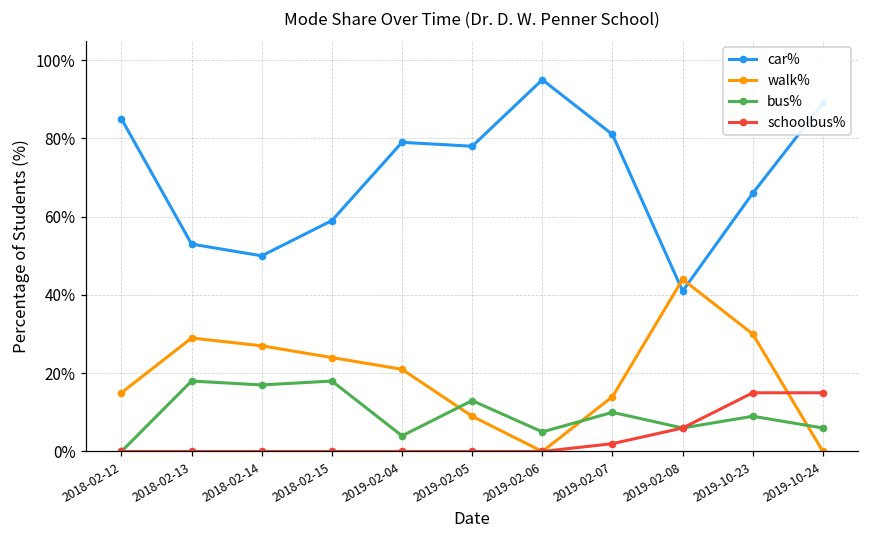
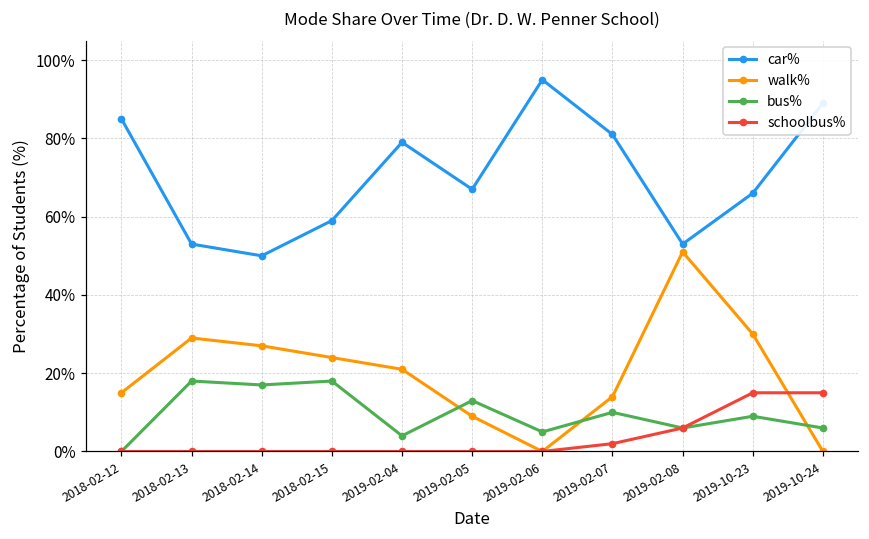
  {
    "car%": {
      "2018-02-12": "85%",
      "2018-02-13": "53%",
      "2018-02-14": "50%",
      "2018-02-15": "59%",
      "2019-02-04": "79%",
-     "2019-02-05": "78%",
+     "2019-02-05": "67%",
      "2019-02-06": "95%",
      "2019-02-07": "81%",
-     "2019-02-08": "41%",
+     "2019-02-08": "53%",
      "2019-10-23": "66%"
    },
    "walk%": {
      "2018-02-12": "15%",
      "2018-02-13": "29%",
      "2018-02-14": "27%",
      "2018-02-15": "24%",
      "2019-02-04": "21%",
      "2019-02-05": "9%",
      "2019-02-07": "14%",
-     "2019-02-08": "44%",
+     "2019-02-08": "51%",
      "2019-10-23": "30%",
      "2019-10-24": "0%"
    },
    "bus%": {
      "2018-02-13": "18%",
      "2018-02-14": "17%",
      "2018-02-15": "18%",
      "2019-02-04": "4%",
      "2019-02-05": "13%",
      "2019-02-06": "5%",
      "2019-02-07": "10%",
      "2019-10-23": "9%",
      "2019-10-24": "6%"
    },
    "schoolbus%": {
      "2018-02-13": "0%",
      "2018-02-14": "0%",
      "2018-02-15": "0%",
      "2019-02-04": "0%",
      "2019-02-05": "0%",
      "2019-02-07": "2%",
      "2019-10-23": "15%",
      "2019-10-24": "15%"
    }
  }
